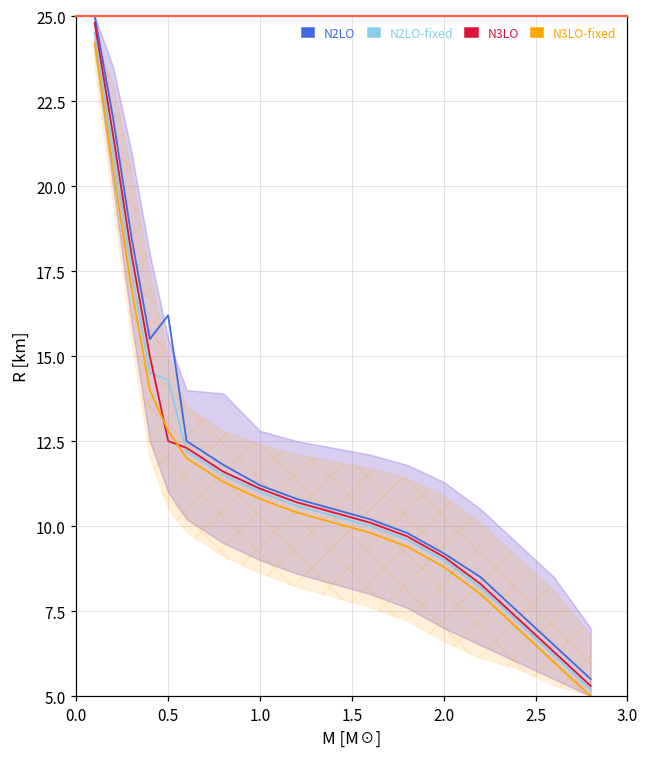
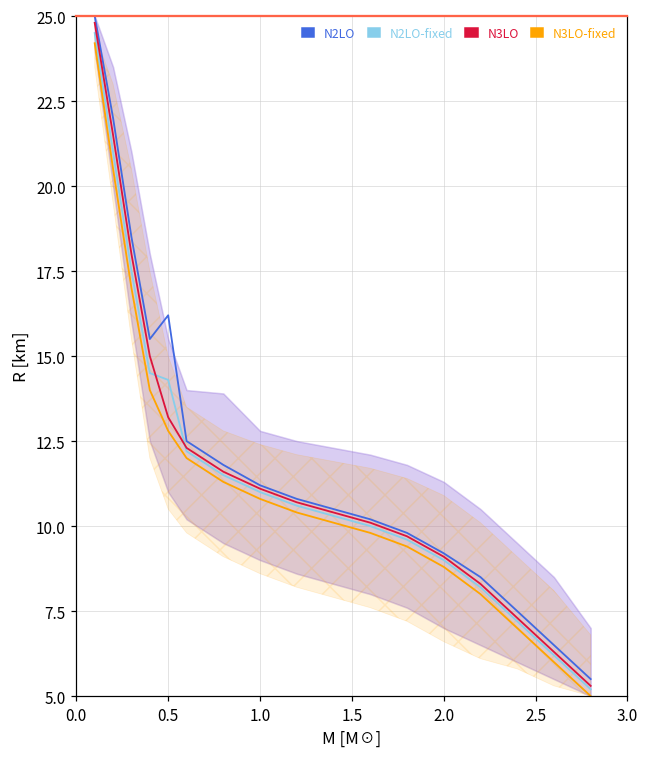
  {
    "N2LO": {
      "0.5": 16.2,
      "1.0": 11.2,
      "2.0": 9.2
    },
    "N2LO-fixed": {
      "0.5": 14.3,
      "1.0": 11.0,
      "2.0": 9.0
    },
    "N3LO": {
-     "0.5": 12.5,
+     "0.5": 13.2,
      "1.0": 11.1,
      "2.0": 9.1
    }
  }
